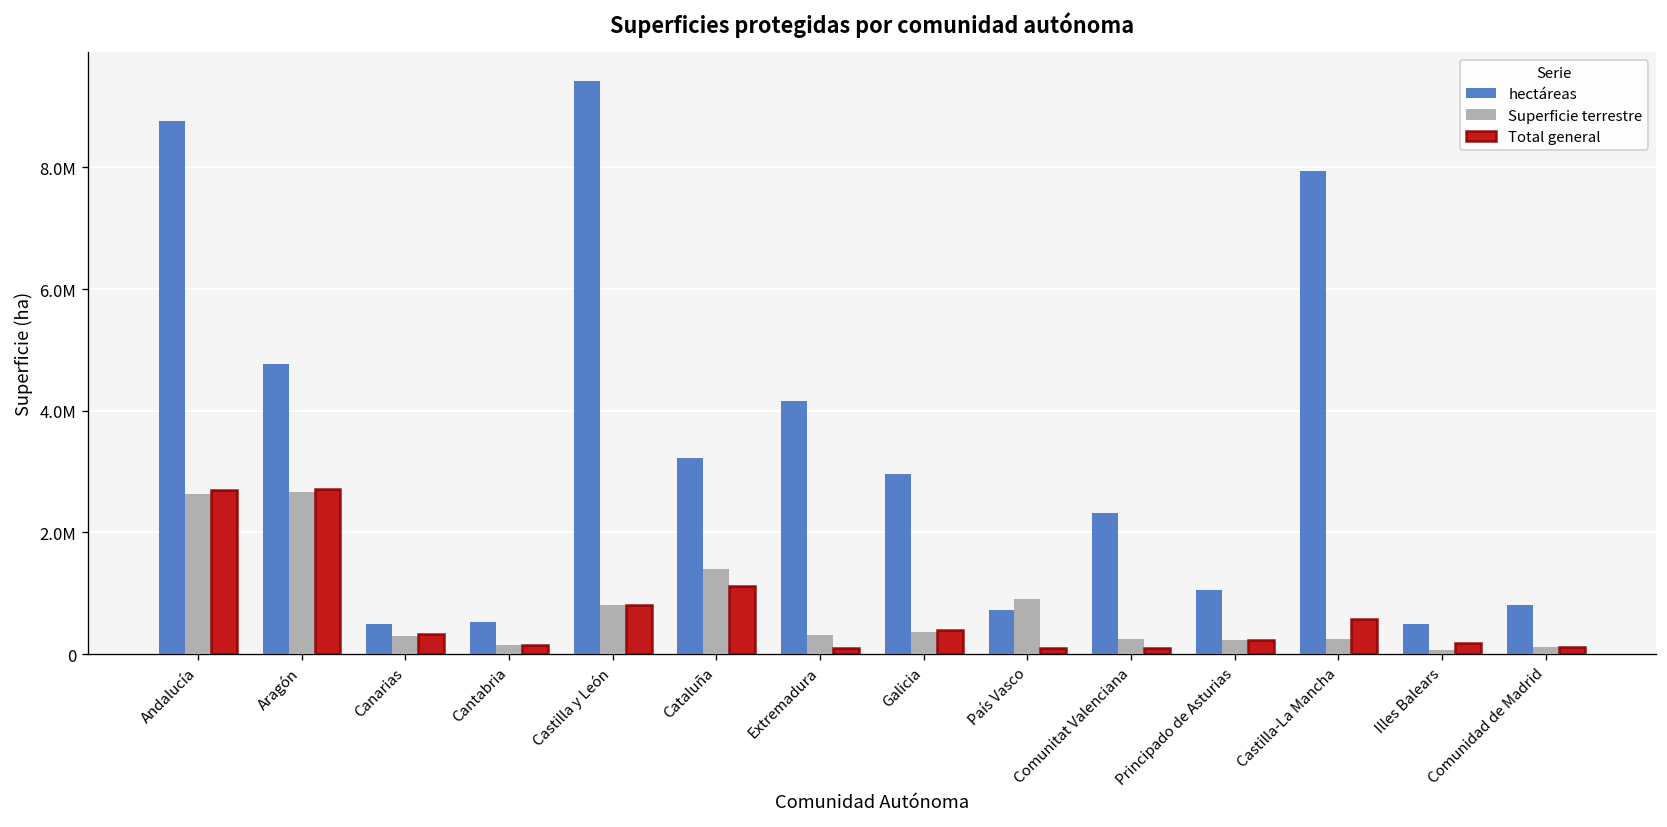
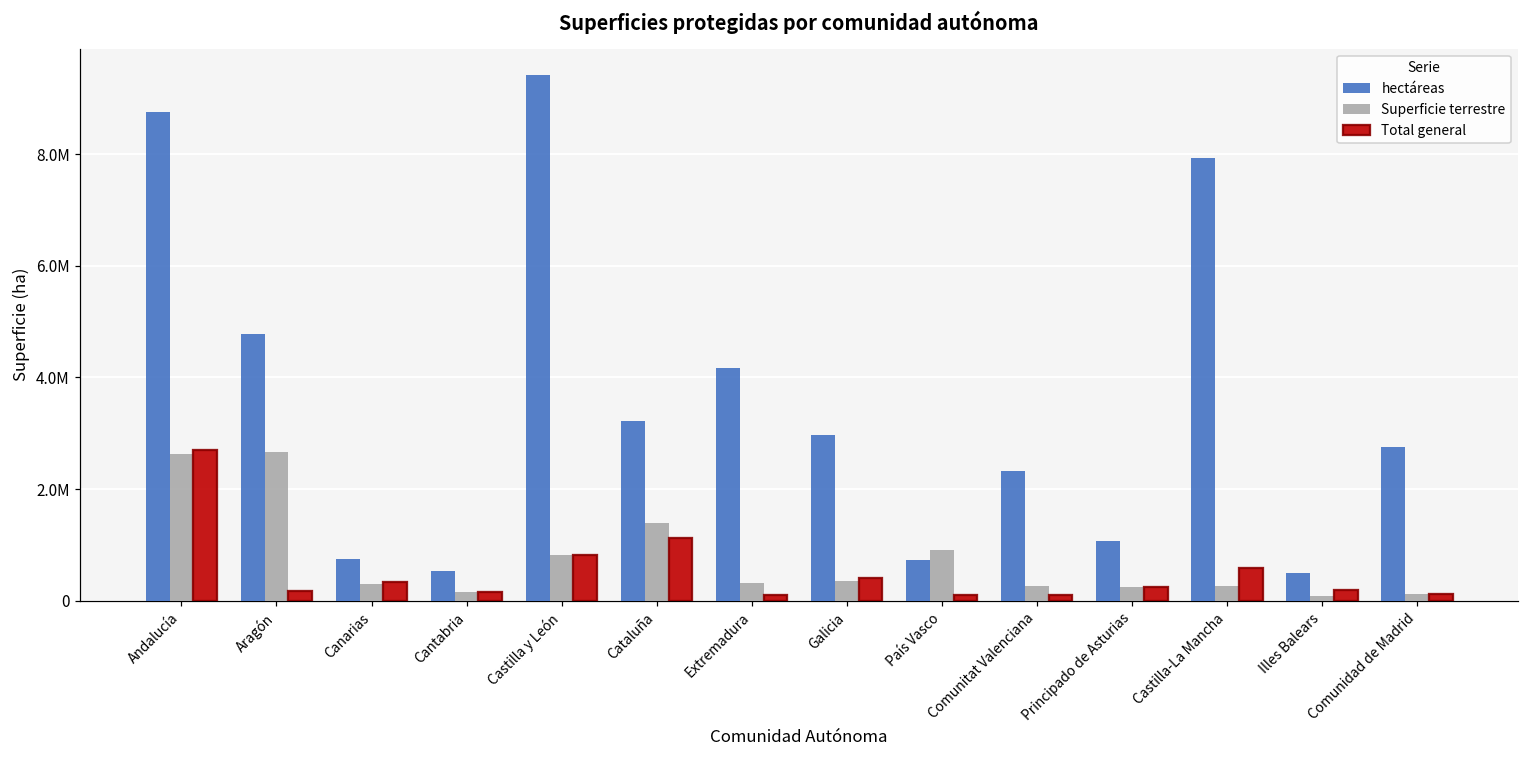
  {
    "hectáreas": {
      "Andalucía": 8800000,
      "Aragón": 4800000,
-     "Canarias": 500000,
+     "Canarias": 700000,
      "Cantabria": 500000,
      "Castilla y León": 9400000,
      "Cataluña": 3200000,
      "Extremadura": 4200000,
      "Galicia": 3000000,
      "País Vasco": 700000,
      "Comunitat Valenciana": 2300000,
      "Principado de Asturias": 1100000,
      "Castilla-La Mancha": 7900000,
      "Illes Balears": 500000,
-     "Comunidad de Madrid": 800000
+     "Comunidad de Madrid": 2700000
    },
    "Superficie terrestre": {
      "Andalucía": 2600000,
      "Aragón": 2700000,
      "Canarias": 300000,
      "Cantabria": 200000,
      "Castilla y León": 800000,
      "Cataluña": 1400000,
      "Extremadura": 300000,
      "Galicia": 400000,
      "País Vasco": 900000,
      "Comunitat Valenciana": 300000,
      "Principado de Asturias": 200000,
      "Castilla-La Mancha": 300000,
      "Illes Balears": 100000,
      "Comunidad de Madrid": 100000
    },
    "Total general": {
      "Andalucía": 2700000,
-     "Aragón": 2700000,
+     "Aragón": 200000,
      "Canarias": 300000,
      "Cantabria": 200000,
      "Castilla y León": 800000,
      "Cataluña": 1100000,
      "Extremadura": 100000,
      "Galicia": 400000,
      "País Vasco": 100000,
      "Comunitat Valenciana": 100000,
      "Principado de Asturias": 200000,
      "Castilla-La Mancha": 600000,
      "Illes Balears": 200000,
      "Comunidad de Madrid": 100000
    }
  }
